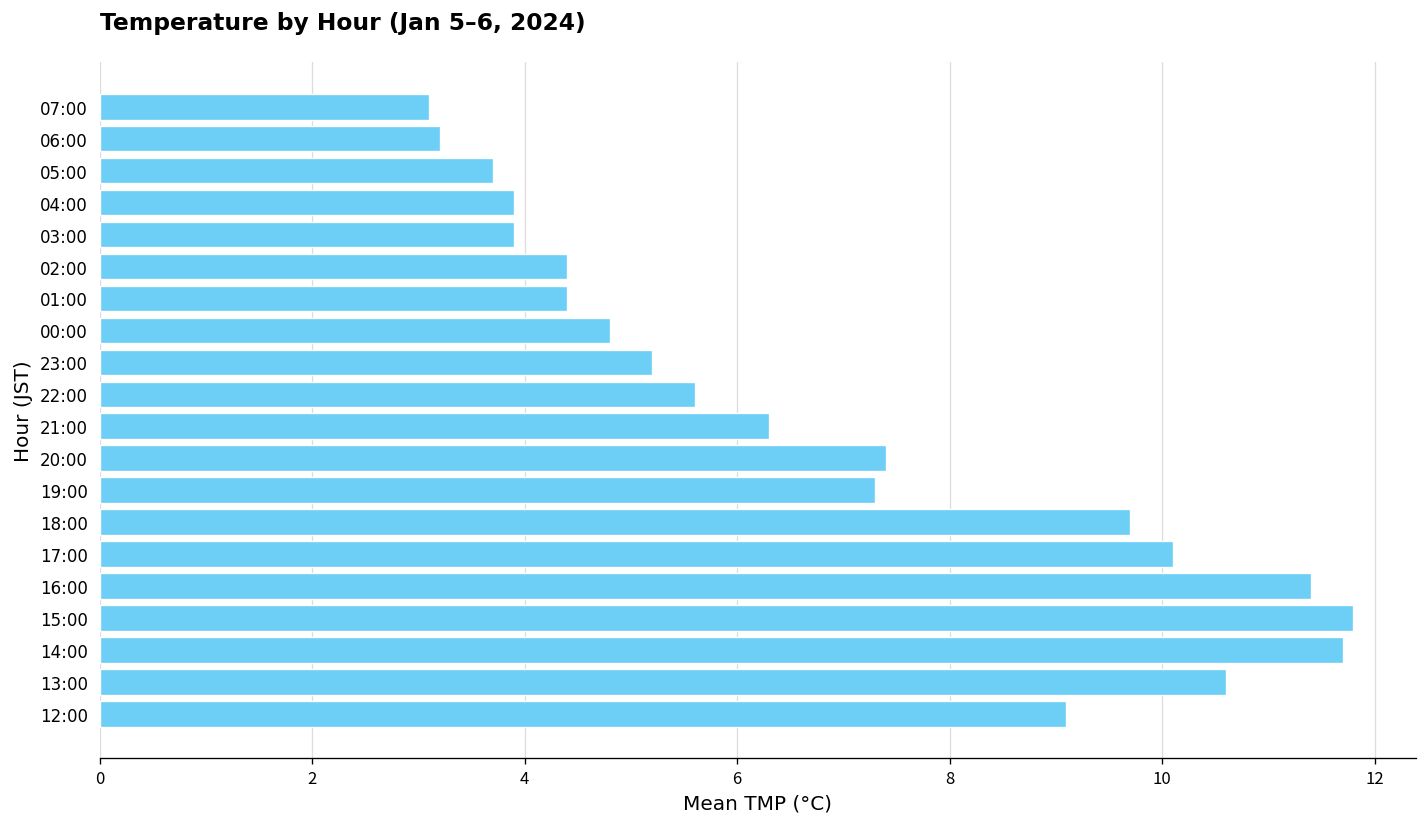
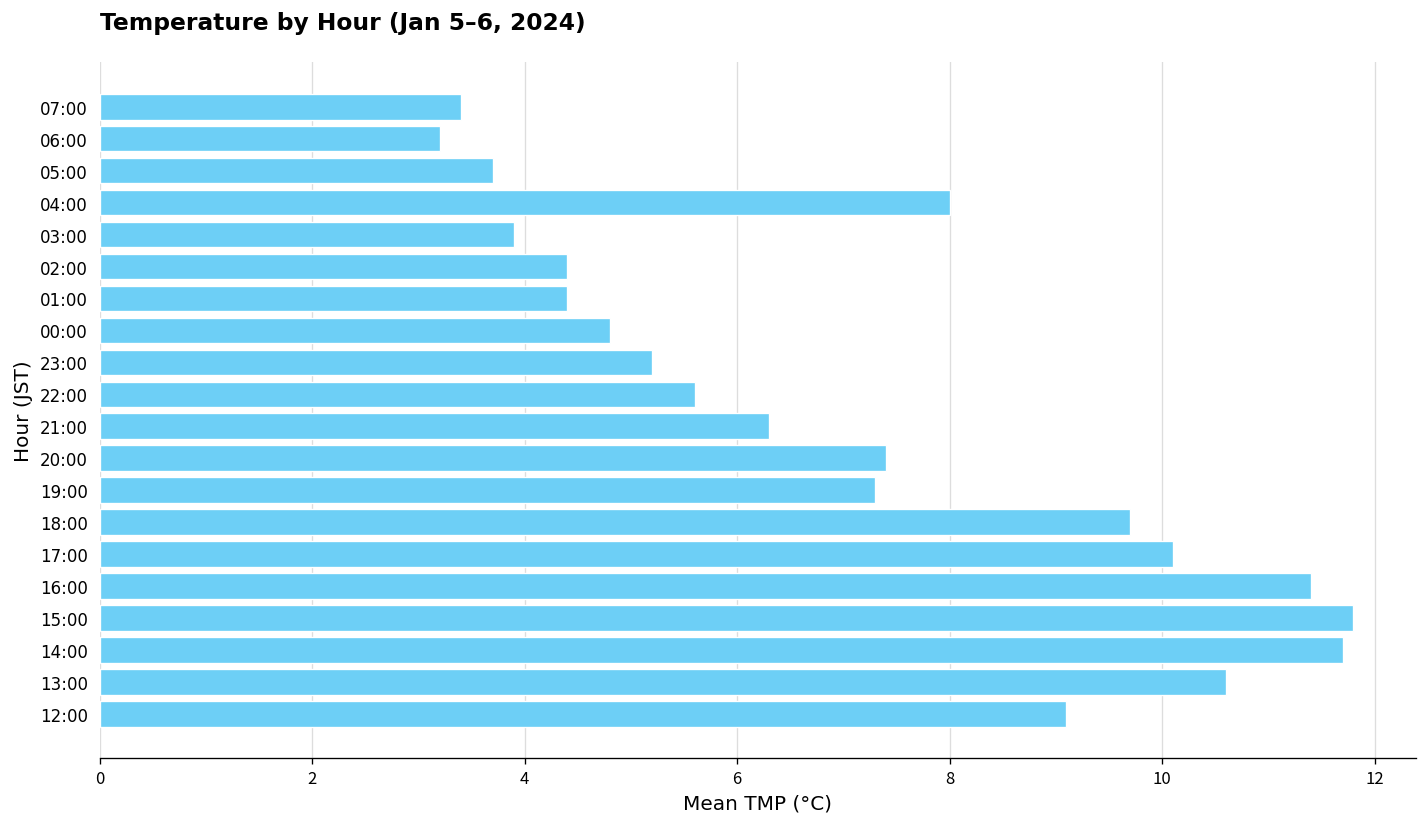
  {
-   "07:00": 3.1,
+   "07:00": 3.4,
    "06:00": 3.2,
    "05:00": 3.7,
-   "04:00": 3.9,
+   "04:00": 8.0,
    "03:00": 3.9,
    "02:00": 4.4,
    "01:00": 4.4,
    "00:00": 4.8,
    "23:00": 5.2,
    "22:00": 5.6,
    "21:00": 6.3,
    "20:00": 7.4,
    "19:00": 7.3,
    "18:00": 9.7,
    "17:00": 10.1,
    "16:00": 11.4,
    "15:00": 11.8,
    "14:00": 11.7,
    "13:00": 10.6,
    "12:00": 9.1
  }
